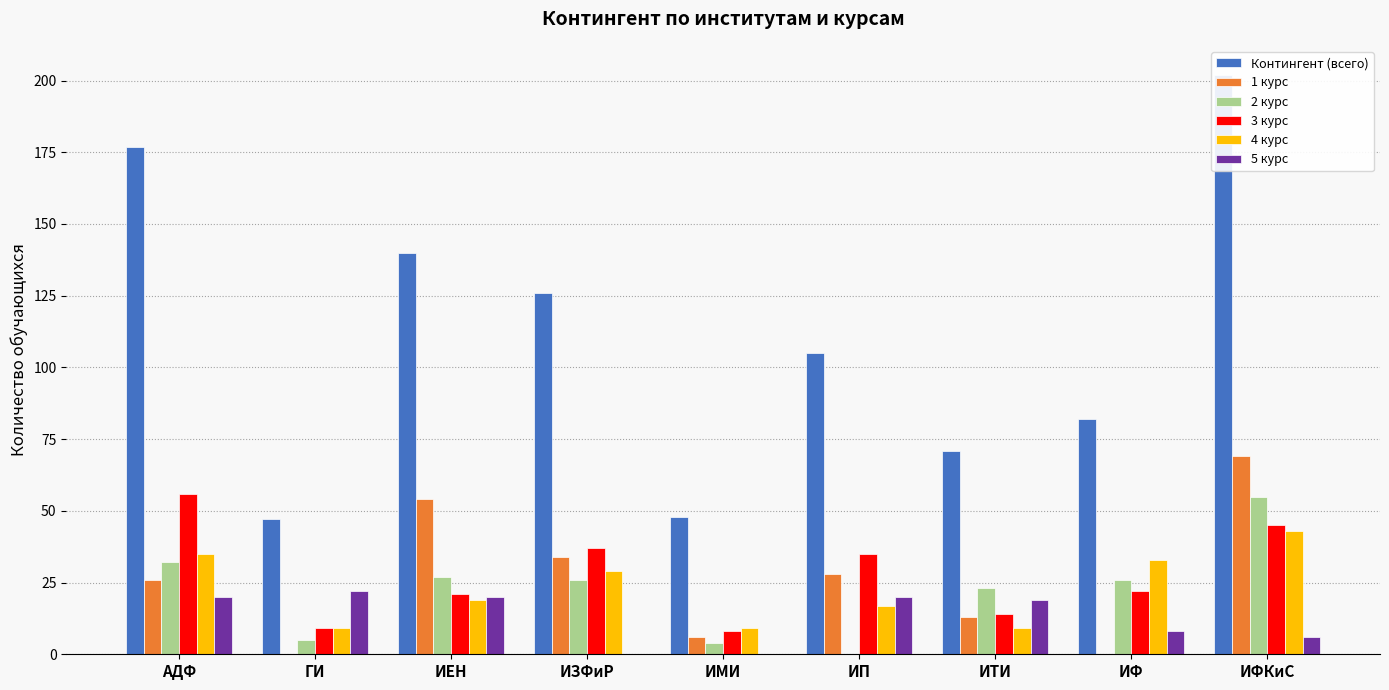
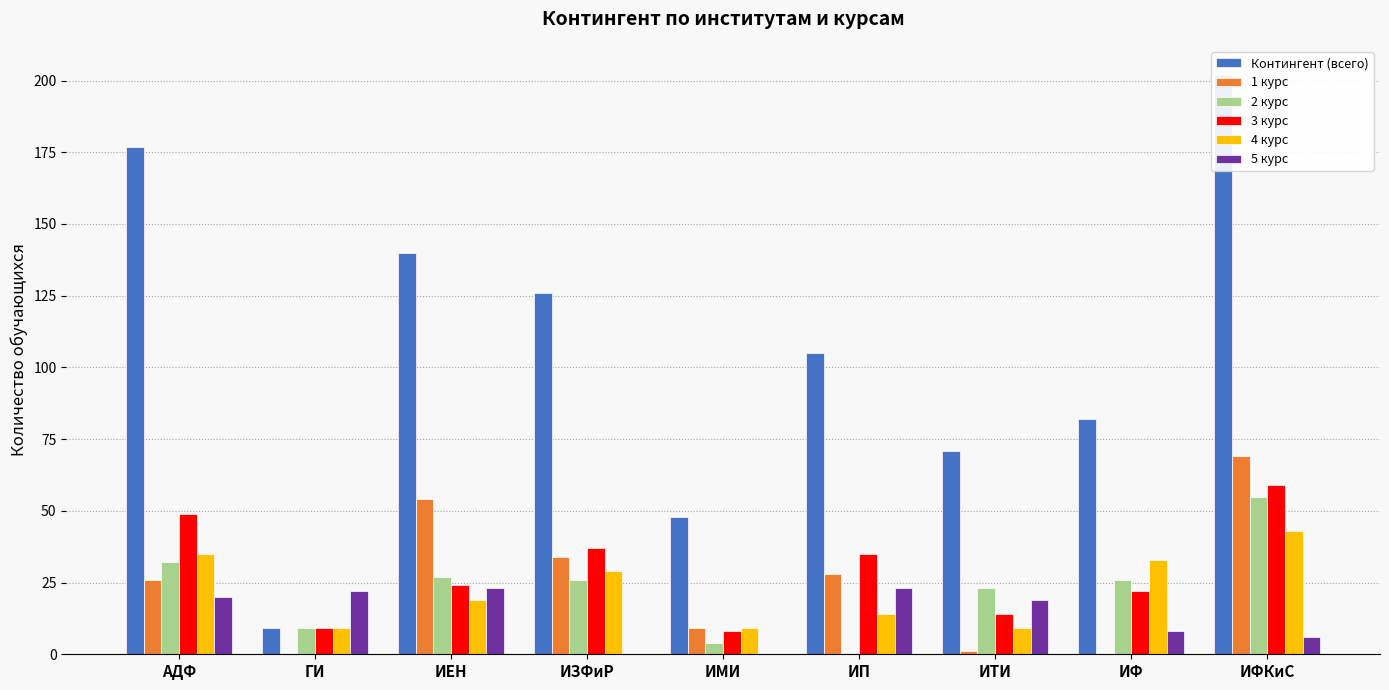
  {
    "Контингент (всего)": {
      "АДФ": 177,
-     "ГИ": 47,
+     "ГИ": 9,
      "ИЕН": 140,
      "ИЗФиР": 126,
      "ИМИ": 48,
      "ИП": 105,
      "ИТИ": 71,
      "ИФ": 82
    },
    "1 курс": {
      "АДФ": 26,
      "ГИ": 0,
      "ИЕН": 54,
      "ИЗФиР": 34,
-     "ИМИ": 6,
+     "ИМИ": 9,
      "ИП": 28,
-     "ИТИ": 13,
+     "ИТИ": 1,
      "ИФ": 0,
      "ИФКиС": 69
    },
    "2 курс": {
      "АДФ": 32,
-     "ГИ": 5,
+     "ГИ": 9,
      "ИЕН": 27,
      "ИЗФиР": 26,
      "ИМИ": 4,
      "ИП": 0,
      "ИТИ": 23,
      "ИФ": 26,
      "ИФКиС": 55
    },
    "3 курс": {
-     "АДФ": 56,
+     "АДФ": 49,
      "ГИ": 9,
-     "ИЕН": 21,
+     "ИЕН": 24,
      "ИЗФиР": 37,
      "ИМИ": 8,
      "ИП": 35,
      "ИТИ": 14,
      "ИФ": 22,
-     "ИФКиС": 45
+     "ИФКиС": 59
    },
    "4 курс": {
      "АДФ": 35,
      "ГИ": 9,
      "ИЕН": 19,
      "ИЗФиР": 29,
      "ИМИ": 9,
-     "ИП": 17,
+     "ИП": 14,
      "ИТИ": 9,
      "ИФ": 33,
      "ИФКиС": 43
    },
    "5 курс": {
      "АДФ": 20,
      "ГИ": 22,
-     "ИЕН": 20,
+     "ИЕН": 23,
      "ИЗФиР": 0,
      "ИМИ": 0,
-     "ИП": 20,
+     "ИП": 23,
      "ИТИ": 19,
      "ИФ": 8,
      "ИФКиС": 6
    }
  }
